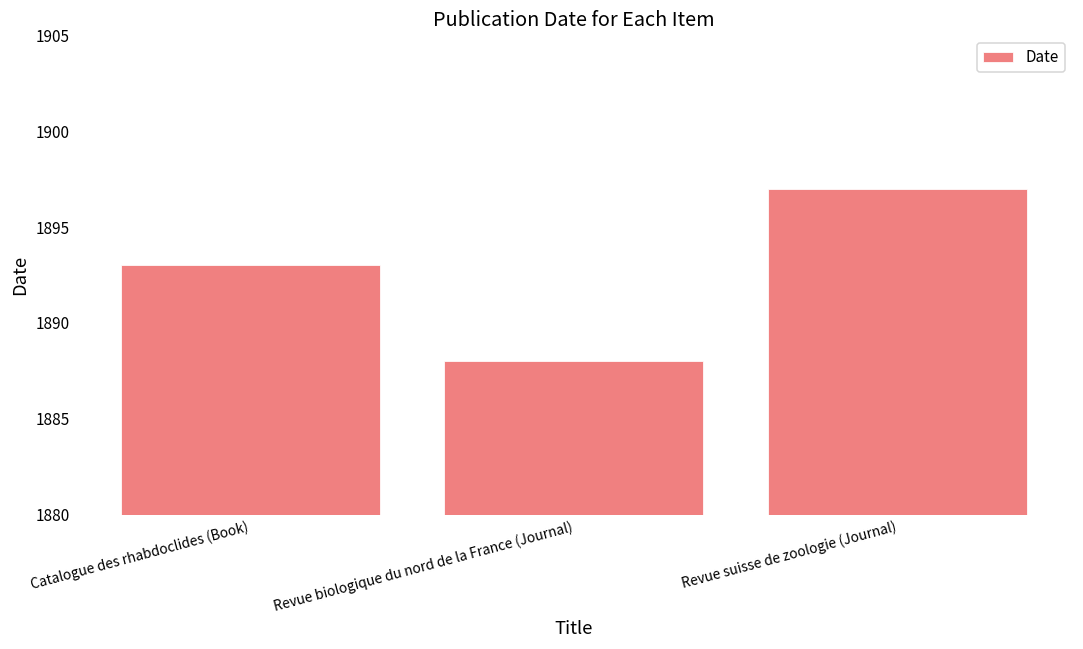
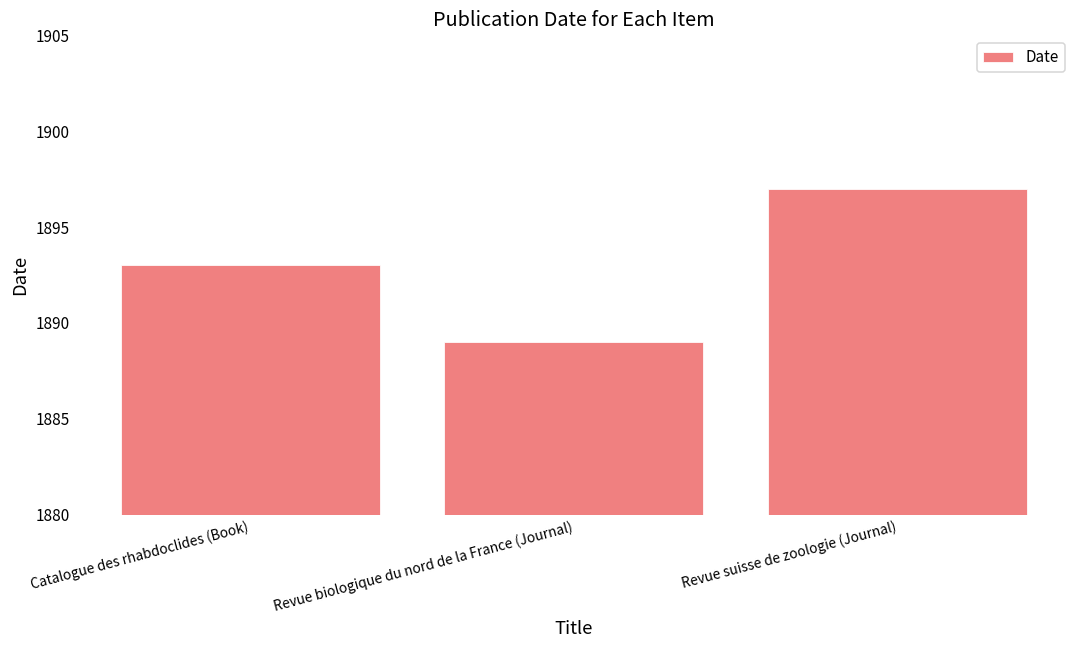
  {
    "Catalogue des rhabdoclides (Book)": 1893,
-   "Revue biologique du nord de la France (Journal)": 1888,
+   "Revue biologique du nord de la France (Journal)": 1889,
    "Revue suisse de zoologie (Journal)": 1897
  }
